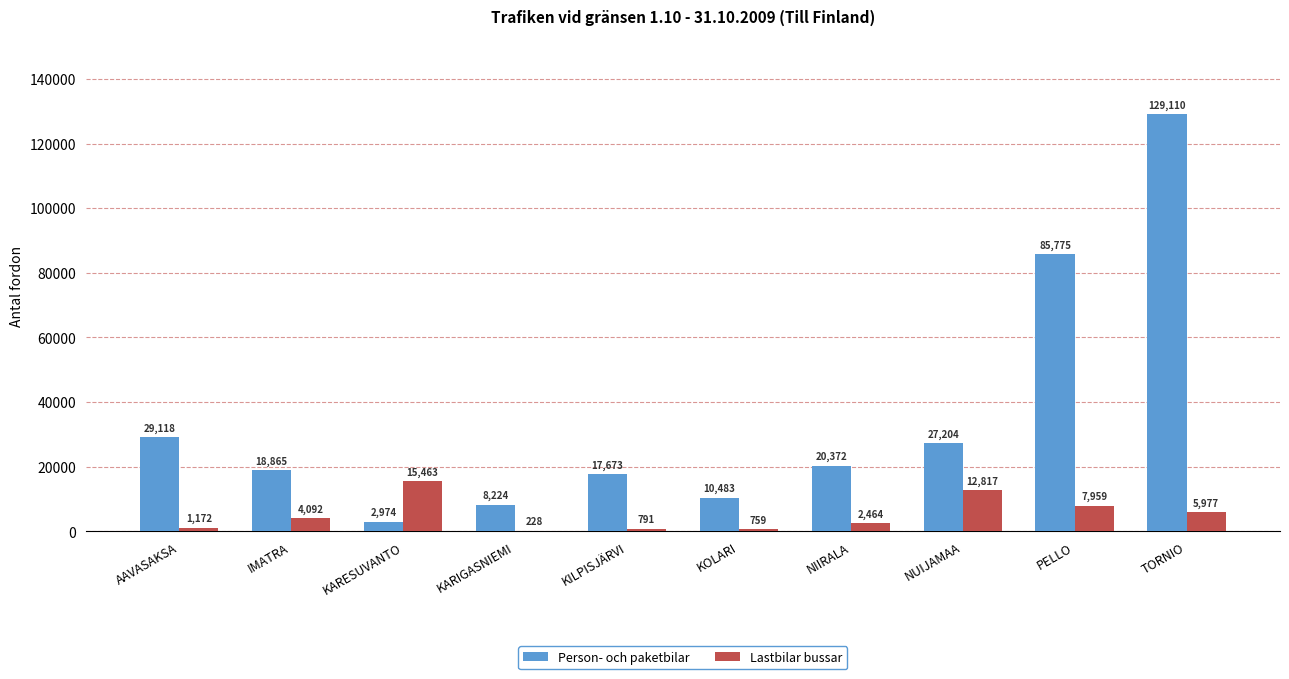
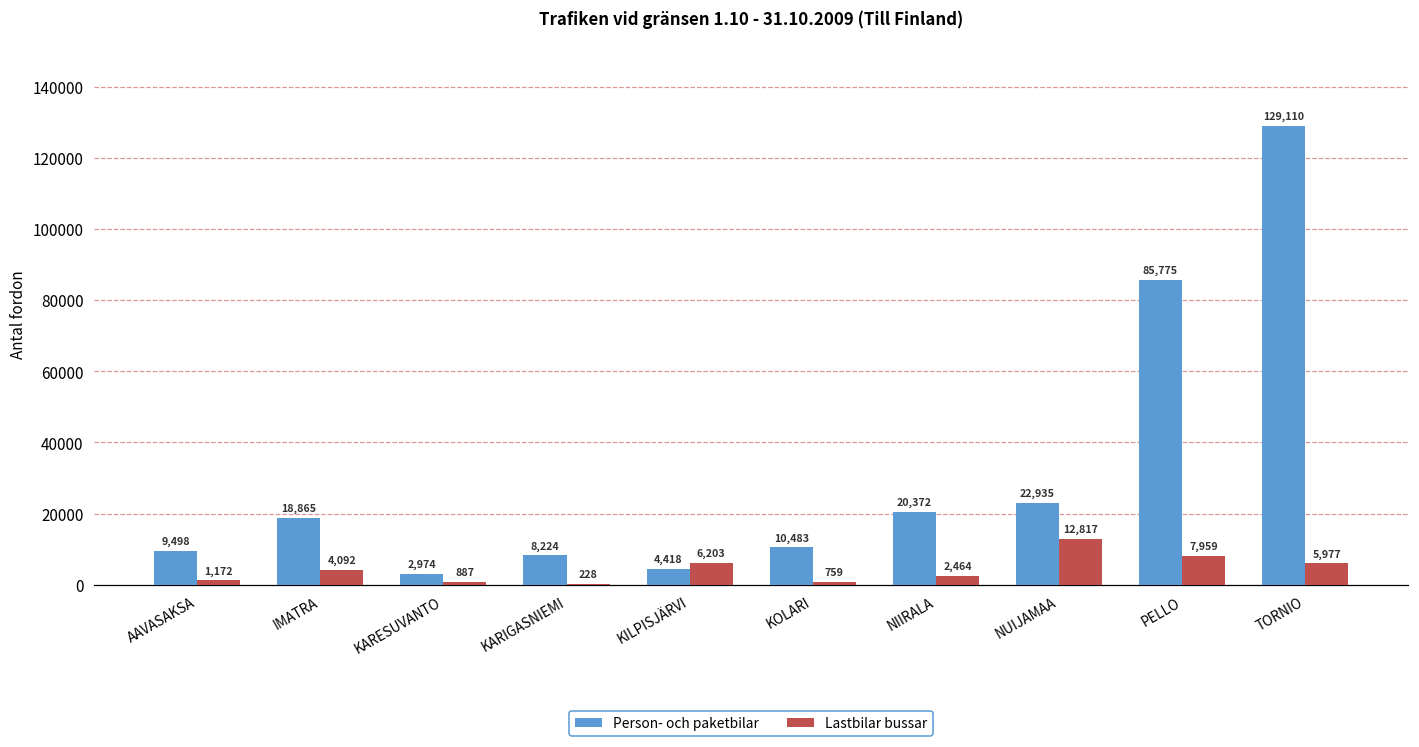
  {
    "Person- och paketbilar": {
-     "AAVASAKSA": "29,118",
+     "AAVASAKSA": "9,498",
      "IMATRA": "18,865",
      "KARESUVANTO": "2,974",
      "KARIGASNIEMI": "8,224",
-     "KILPISJÄRVI": "17,673",
+     "KILPISJÄRVI": "4,418",
      "KOLARI": "10,483",
      "NIIRALA": "20,372",
-     "NUIJAMAA": "27,204",
+     "NUIJAMAA": "22,935",
      "PELLO": "85,775",
      "TORNIO": "129,110"
    },
    "Lastbilar bussar": {
      "AAVASAKSA": "1,172",
      "IMATRA": "4,092",
-     "KARESUVANTO": "15,463",
+     "KARESUVANTO": "887",
      "KARIGASNIEMI": "228",
-     "KILPISJÄRVI": "791",
+     "KILPISJÄRVI": "6,203",
      "KOLARI": "759",
      "NIIRALA": "2,464",
      "NUIJAMAA": "12,817",
      "PELLO": "7,959",
      "TORNIO": "5,977"
    }
  }
